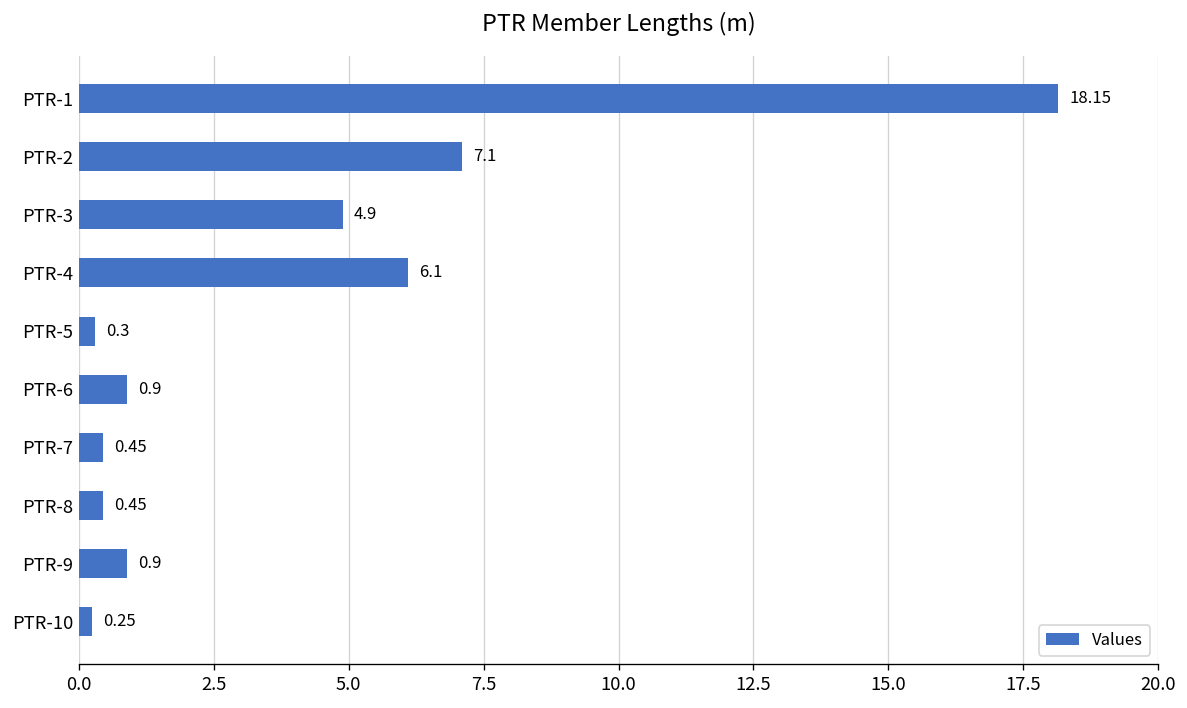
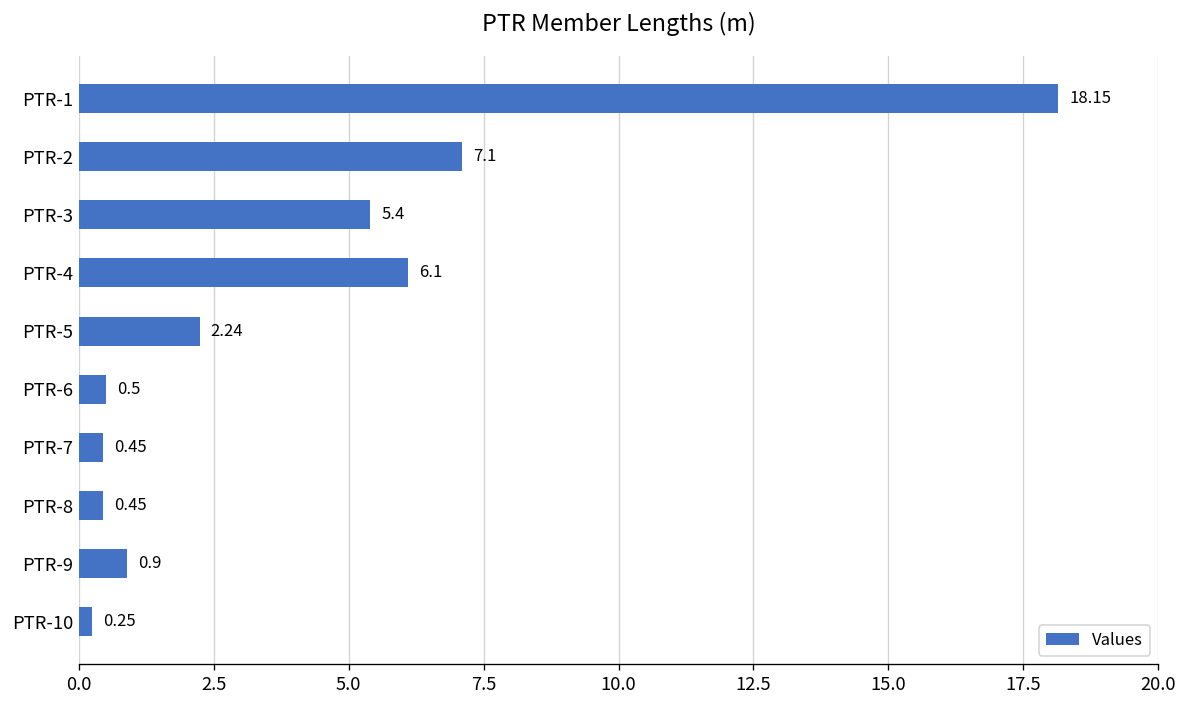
  {
    "PTR-1": 18.15,
    "PTR-2": 7.1,
-   "PTR-3": 4.9,
+   "PTR-3": 5.4,
    "PTR-4": 6.1,
-   "PTR-5": 0.3,
-   "PTR-6": 0.9,
+   "PTR-5": 2.24,
+   "PTR-6": 0.5,
    "PTR-7": 0.45,
    "PTR-8": 0.45,
    "PTR-9": 0.9,
    "PTR-10": 0.25
  }
